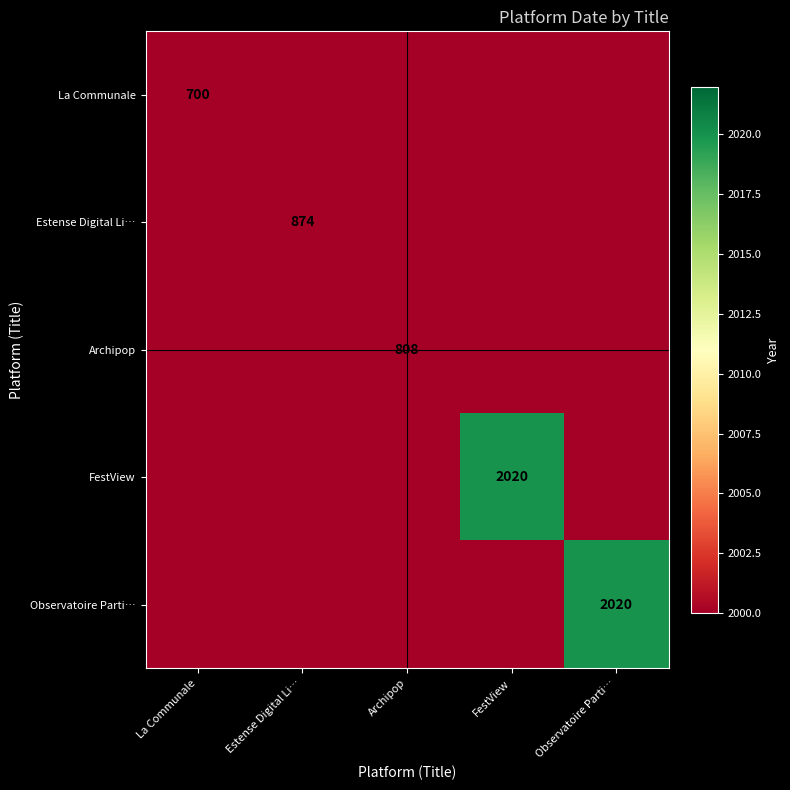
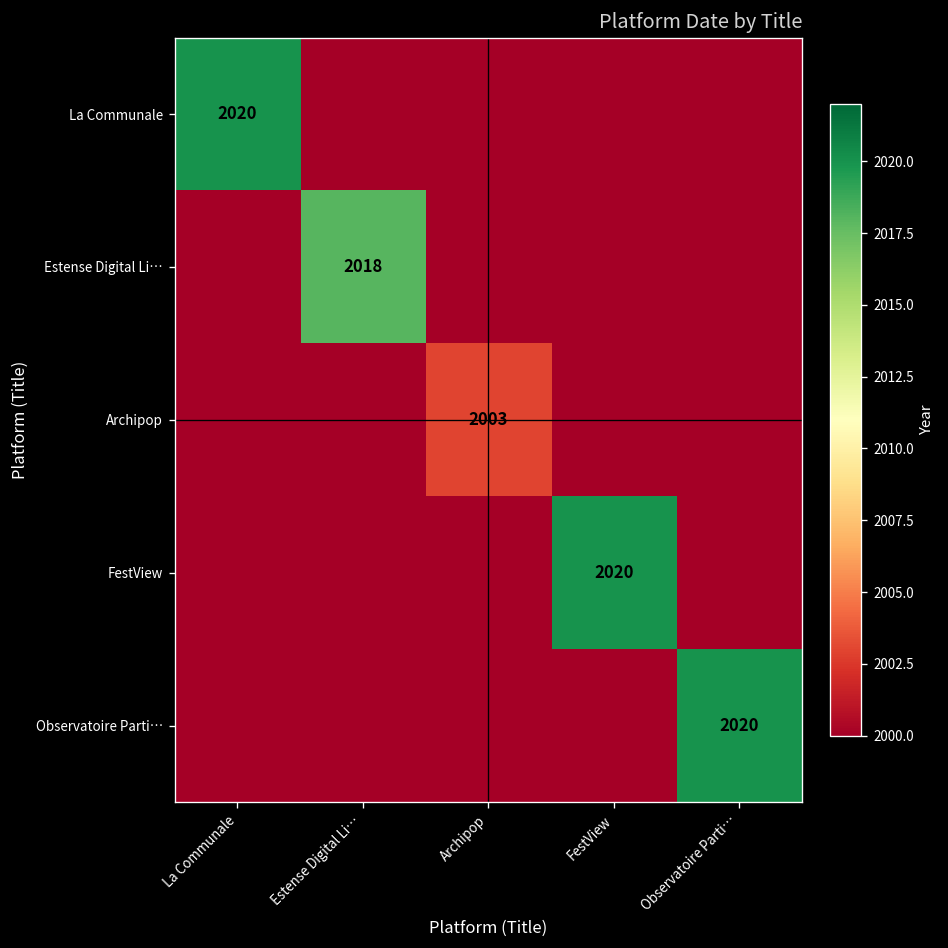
  {
    "La Communale": {
-     "La Communale": 700
+     "La Communale": 2020
    },
    "Estense Digital Li…": {
-     "Estense Digital Li…": 874
+     "Estense Digital Li…": 2018
    },
    "Archipop": {
-     "Archipop": 808
+     "Archipop": 2003
    },
    "FestView": {
      "FestView": 2020
    },
    "Observatoire Parti…": {
      "Observatoire Parti…": 2020
    }
  }
